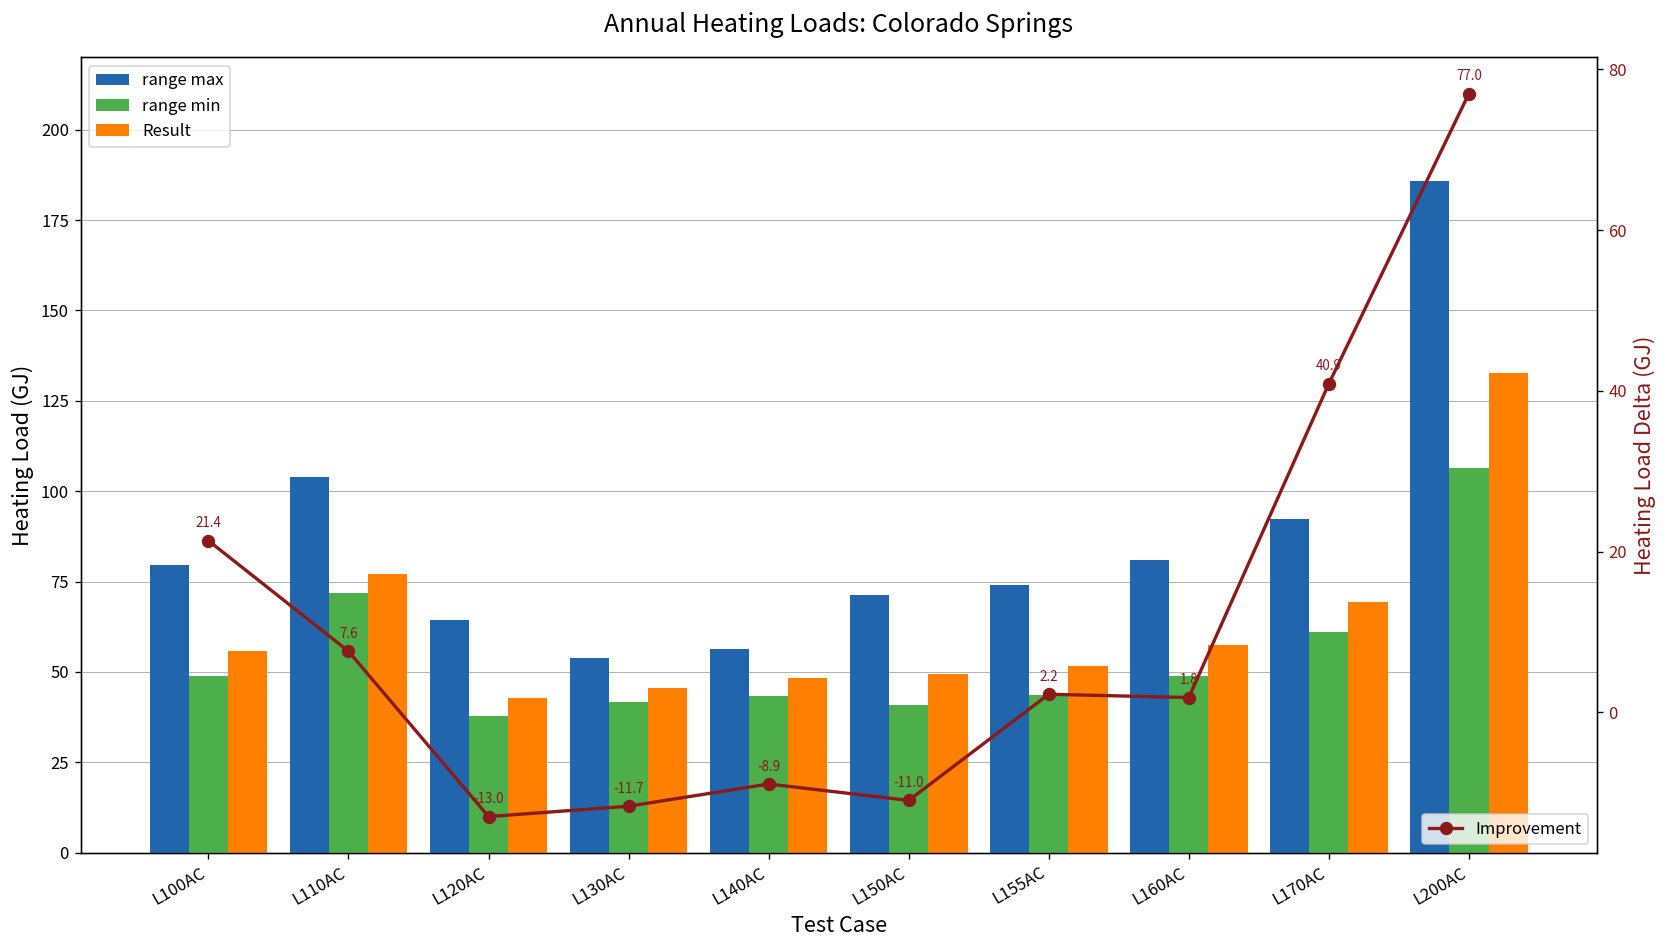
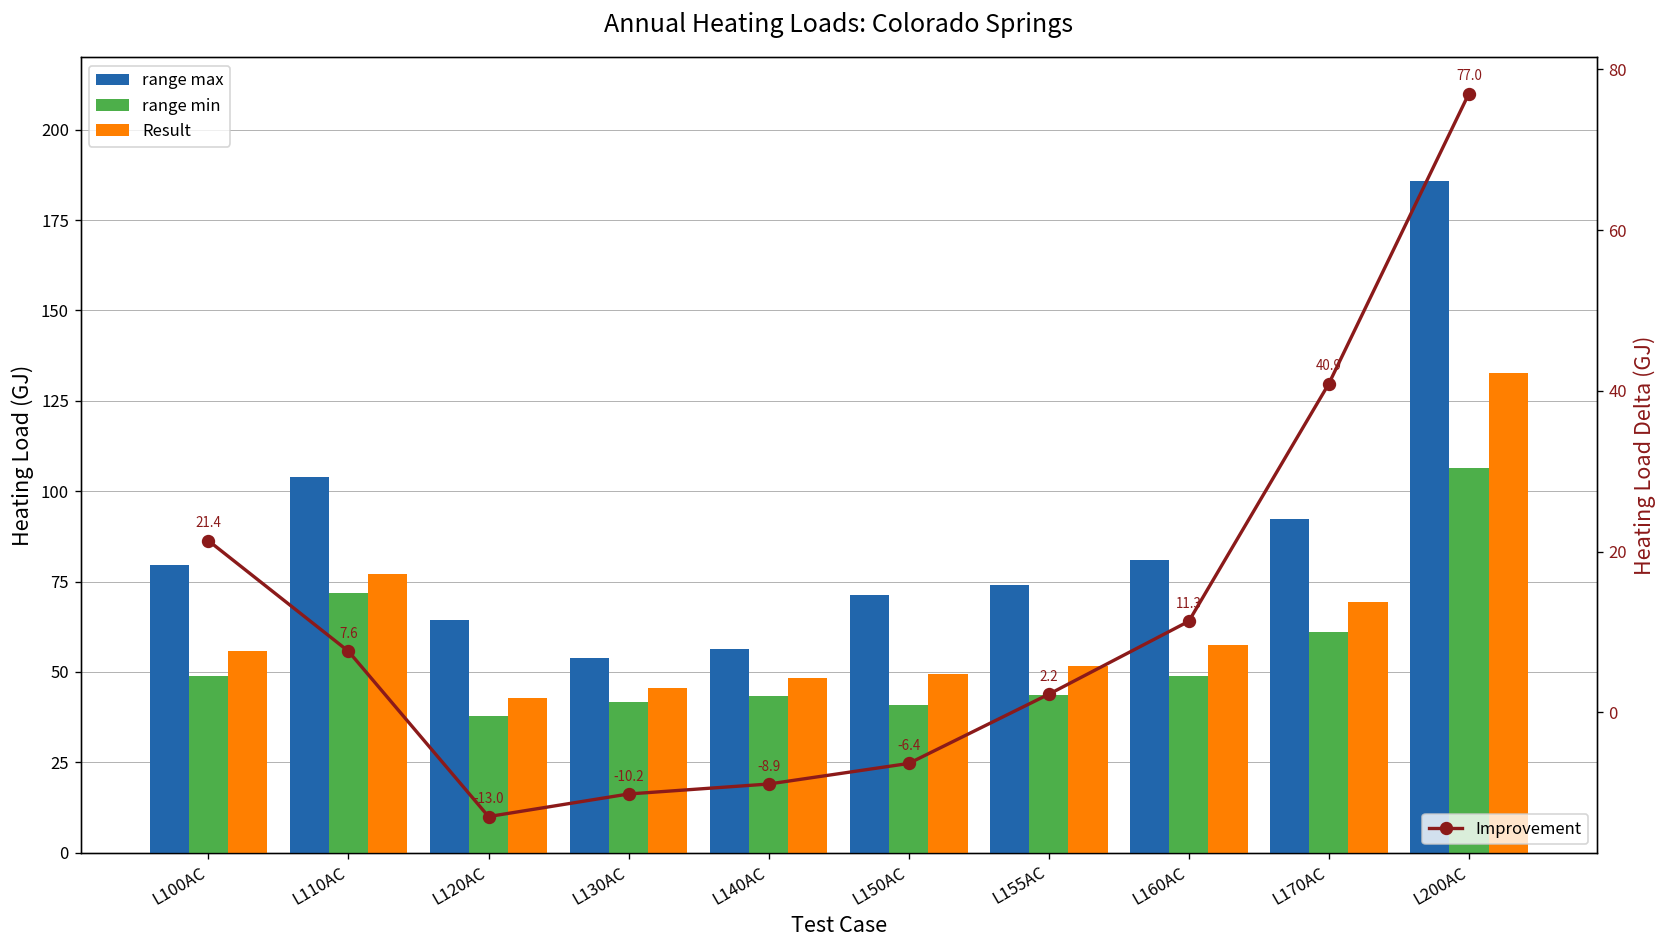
  {
    "Improvement": {
      "L100AC": 21.4,
      "L110AC": 7.6,
      "L120AC": -13.0,
-     "L130AC": -11.7,
+     "L130AC": -10.2,
      "L140AC": -8.9,
-     "L150AC": -11.0,
+     "L150AC": -6.4,
      "L155AC": 2.2,
-     "L160AC": 1.8,
+     "L160AC": 11.3,
      "L170AC": 40.9,
      "L200AC": 77.0
    }
  }
